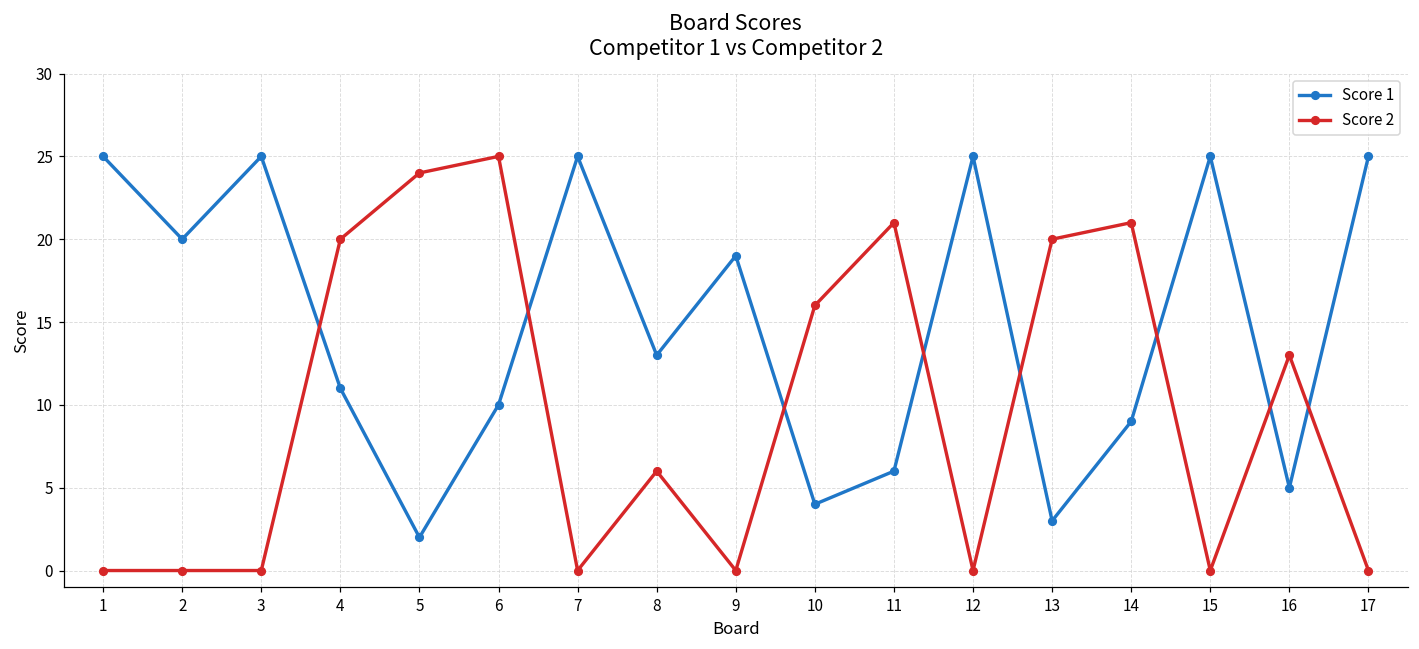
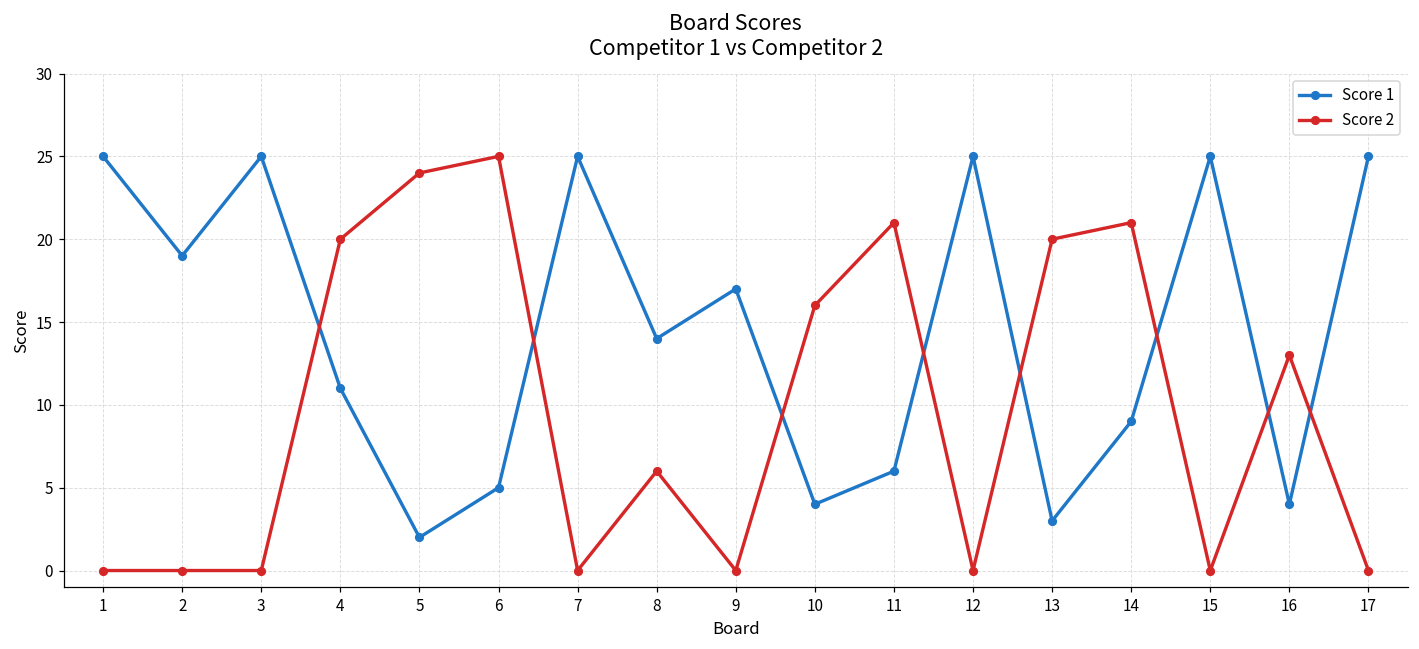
  {
    "Score 1": {
      "1": 25,
-     "2": 20,
+     "2": 19,
      "3": 25,
      "4": 11,
      "5": 2,
-     "6": 10,
+     "6": 5,
      "7": 25,
-     "8": 13,
-     "9": 19,
+     "8": 14,
+     "9": 17,
      "10": 4,
      "11": 6,
      "12": 25,
      "13": 3,
      "14": 9,
      "15": 25,
-     "16": 5,
+     "16": 4,
      "17": 25
    },
    "Score 2": {
      "1": 0,
      "2": 0,
      "3": 0,
      "4": 20,
      "5": 24,
      "6": 25,
      "7": 0,
      "8": 6,
      "9": 0,
      "10": 16,
      "11": 21,
      "12": 0,
      "13": 20,
      "14": 21,
      "15": 0,
      "16": 13,
      "17": 0
    }
  }
